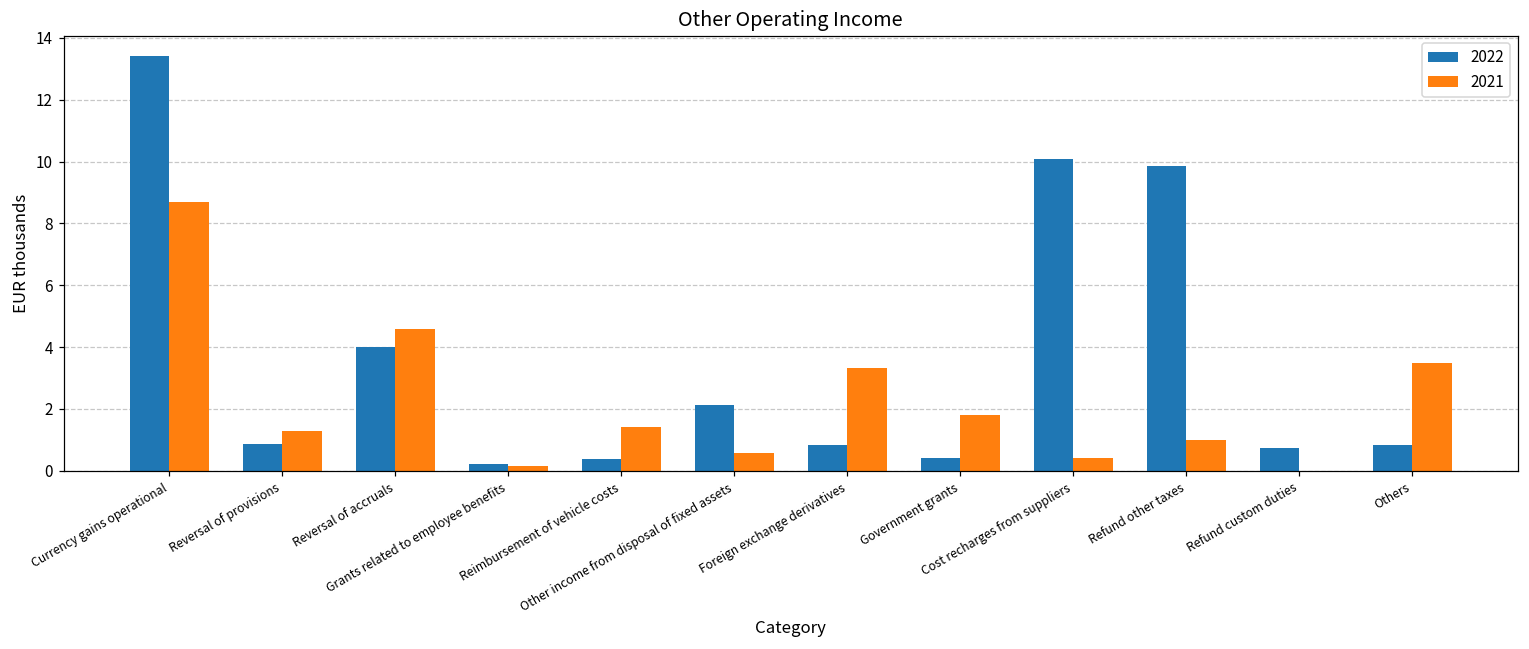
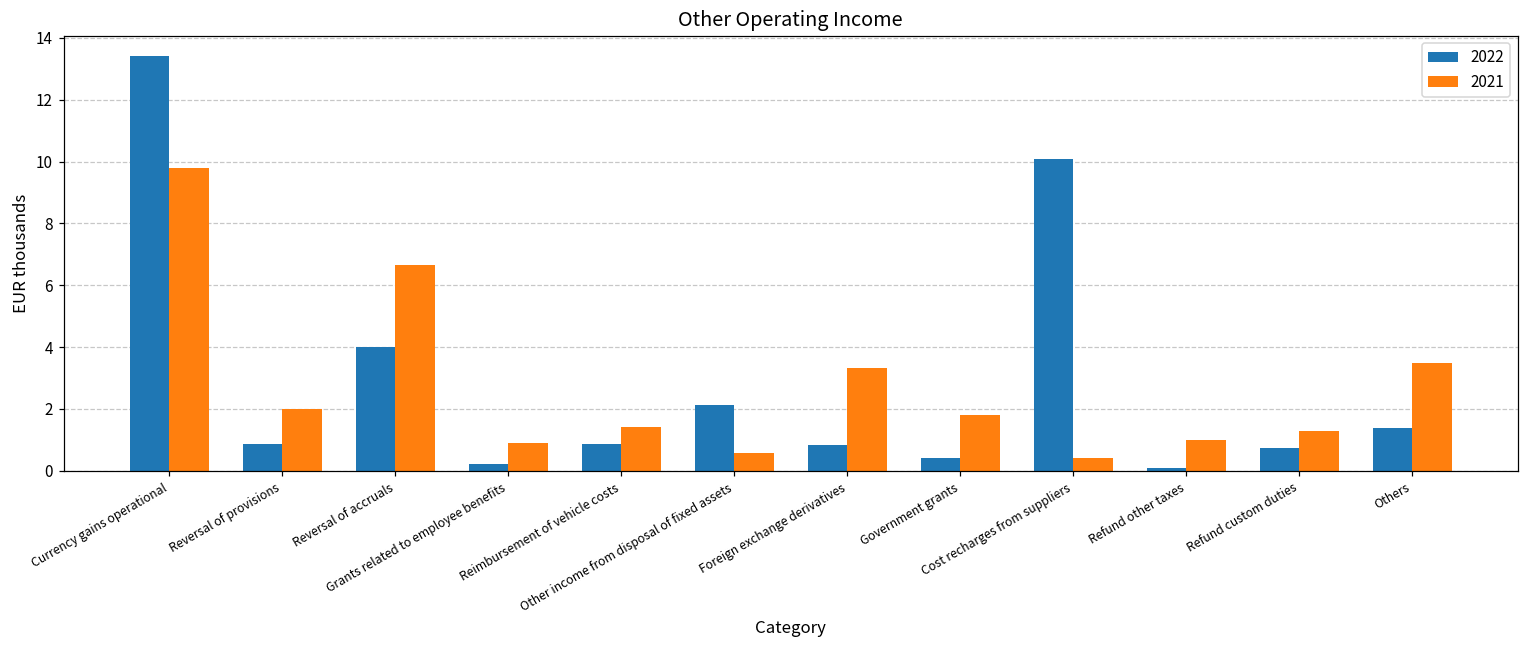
  {
    "2022": {
      "Currency gains operational": 13.4,
      "Reversal of provisions": 0.9,
      "Reversal of accruals": 4.0,
      "Grants related to employee benefits": 0.2,
-     "Reimbursement of vehicle costs": 0.4,
+     "Reimbursement of vehicle costs": 0.9,
      "Other income from disposal of fixed assets": 2.1,
      "Foreign exchange derivatives": 0.8,
      "Government grants": 0.4,
      "Cost recharges from suppliers": 10.1,
-     "Refund other taxes": 9.9,
+     "Refund other taxes": 0.1,
      "Refund custom duties": 0.7,
-     "Others": 0.8
+     "Others": 1.4
    },
    "2021": {
-     "Currency gains operational": 8.7,
-     "Reversal of provisions": 1.3,
-     "Reversal of accruals": 4.6,
-     "Grants related to employee benefits": 0.2,
+     "Currency gains operational": 9.8,
+     "Reversal of provisions": 2.0,
+     "Reversal of accruals": 6.7,
+     "Grants related to employee benefits": 0.9,
      "Reimbursement of vehicle costs": 1.4,
      "Other income from disposal of fixed assets": 0.6,
      "Foreign exchange derivatives": 3.3,
      "Government grants": 1.8,
      "Cost recharges from suppliers": 0.4,
      "Refund other taxes": 1.0,
-     "Refund custom duties": 0.0,
+     "Refund custom duties": 1.3,
      "Others": 3.5
    }
  }
